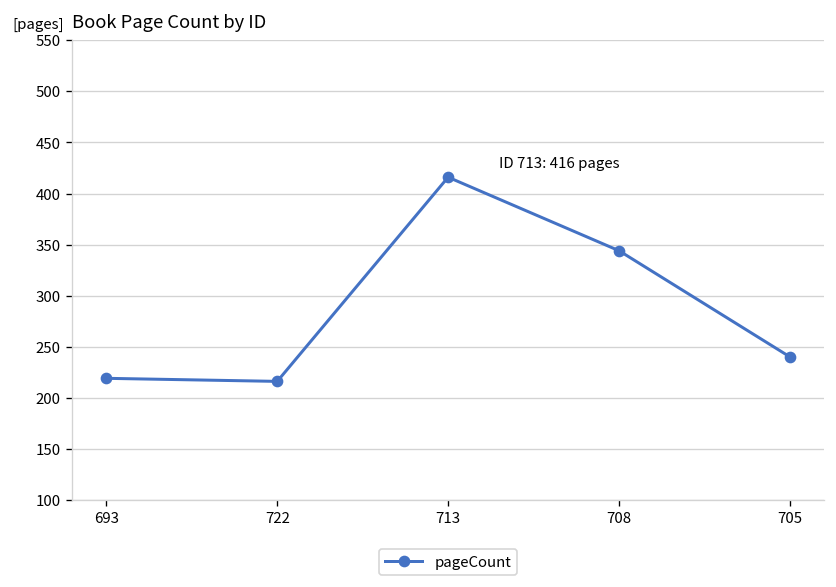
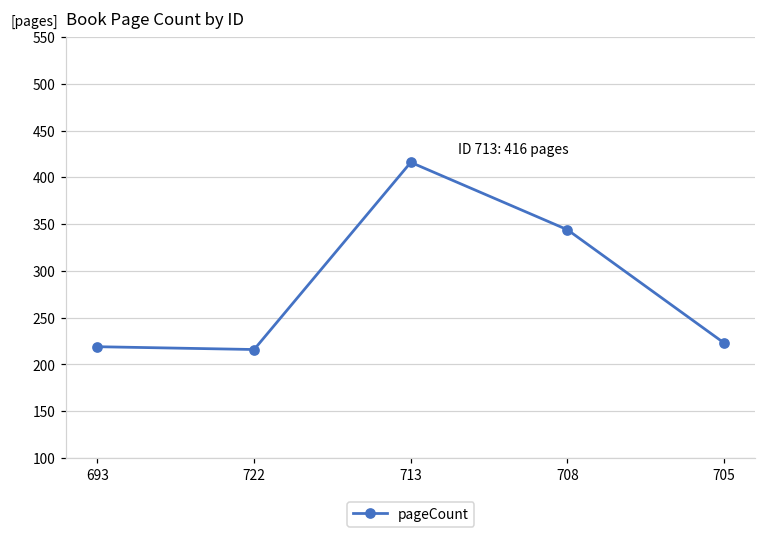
  {
    "693": 220,
    "722": 220,
    "713": 420,
    "708": 340,
-   "705": 240
+   "705": 220
  }
